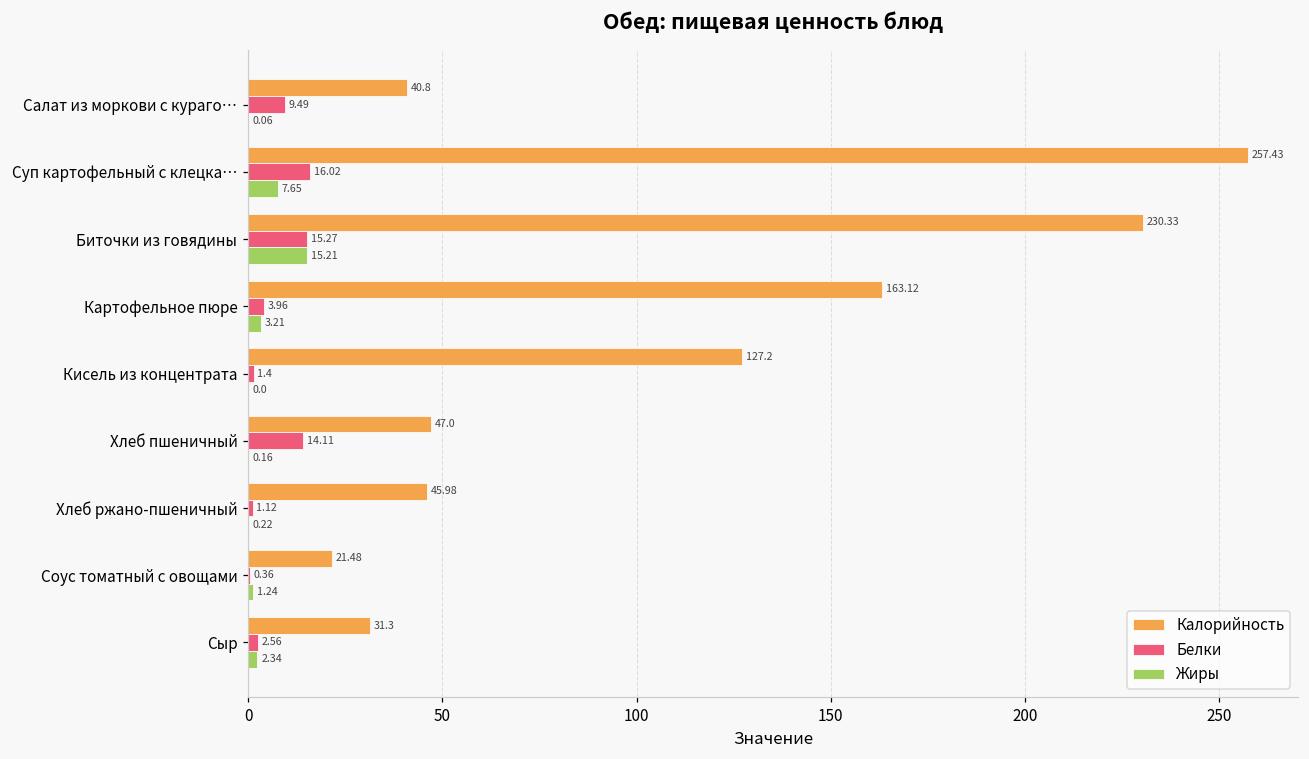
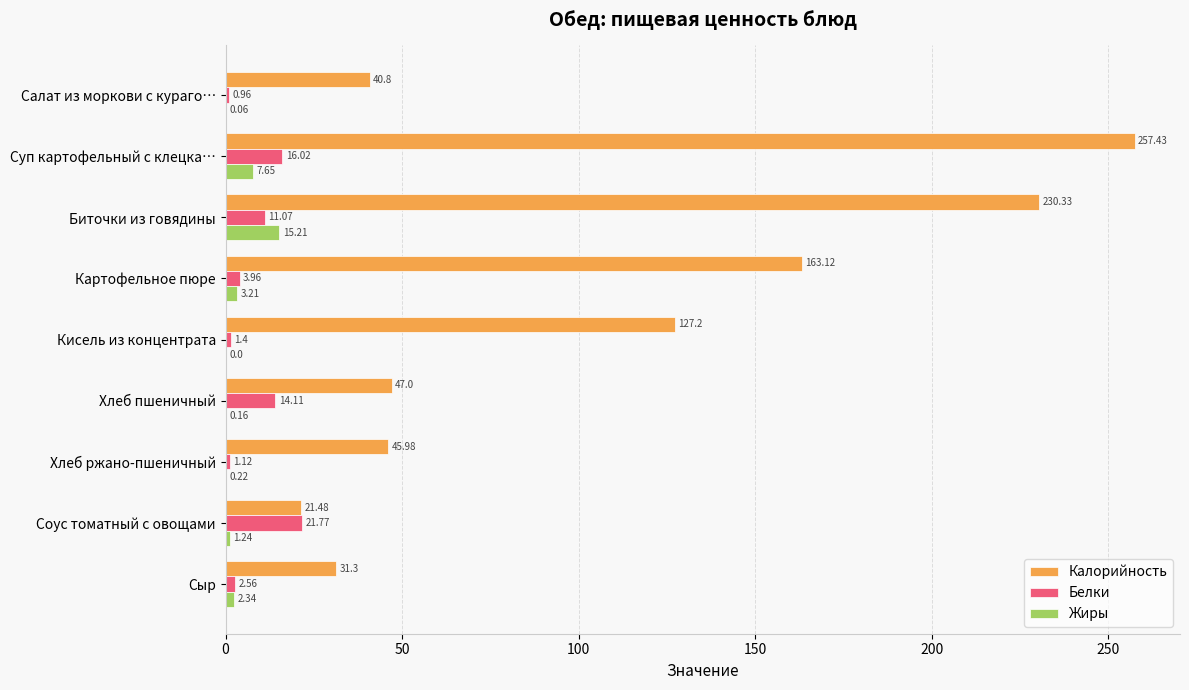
  {
    "Калорийность": {
      "Салат из моркови с кураго…": 40.8,
      "Суп картофельный с клецка…": 257.43,
      "Биточки из говядины": 230.33,
      "Картофельное пюре": 163.12,
      "Кисель из концентрата": 127.2,
      "Хлеб пшеничный": 47.0,
      "Хлеб ржано-пшеничный": 45.98,
      "Соус томатный с овощами": 21.48,
      "Сыр": 31.3
    },
    "Белки": {
-     "Салат из моркови с кураго…": 9.49,
+     "Салат из моркови с кураго…": 0.96,
      "Суп картофельный с клецка…": 16.02,
-     "Биточки из говядины": 15.27,
+     "Биточки из говядины": 11.07,
      "Картофельное пюре": 3.96,
      "Кисель из концентрата": 1.4,
      "Хлеб пшеничный": 14.11,
      "Хлеб ржано-пшеничный": 1.12,
-     "Соус томатный с овощами": 0.36,
+     "Соус томатный с овощами": 21.77,
      "Сыр": 2.56
    },
    "Жиры": {
      "Салат из моркови с кураго…": 0.06,
      "Суп картофельный с клецка…": 7.65,
      "Биточки из говядины": 15.21,
      "Картофельное пюре": 3.21,
      "Кисель из концентрата": 0.0,
      "Хлеб пшеничный": 0.16,
      "Хлеб ржано-пшеничный": 0.22,
      "Соус томатный с овощами": 1.24,
      "Сыр": 2.34
    }
  }
